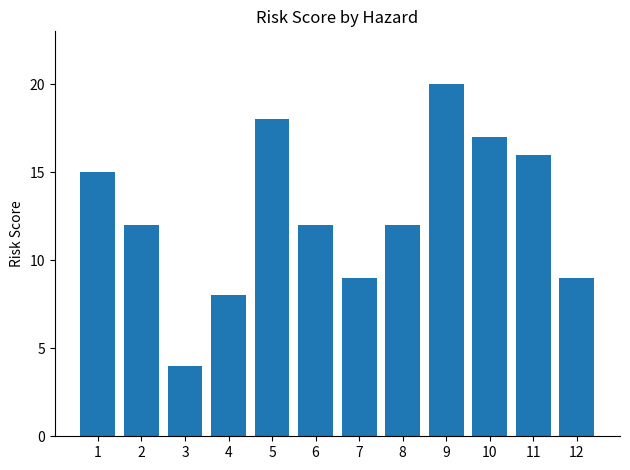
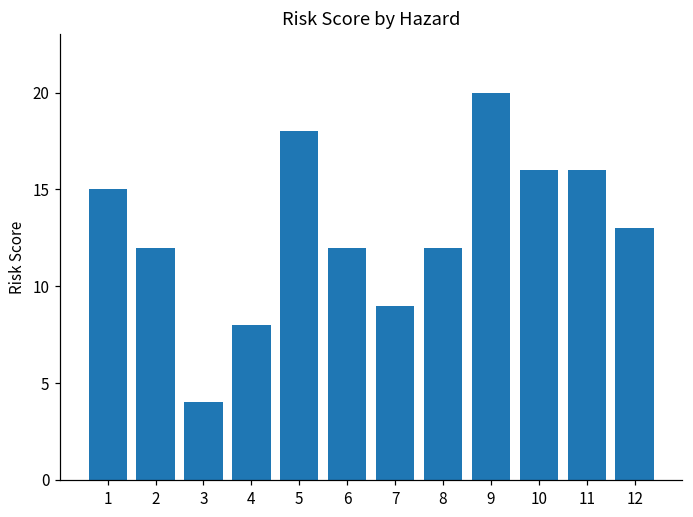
  {
    "1": 15,
    "2": 12,
    "3": 4,
    "4": 8,
    "5": 18,
    "6": 12,
    "7": 9,
    "8": 12,
    "9": 20,
-   "10": 17,
+   "10": 16,
    "11": 16,
-   "12": 9
+   "12": 13
  }
